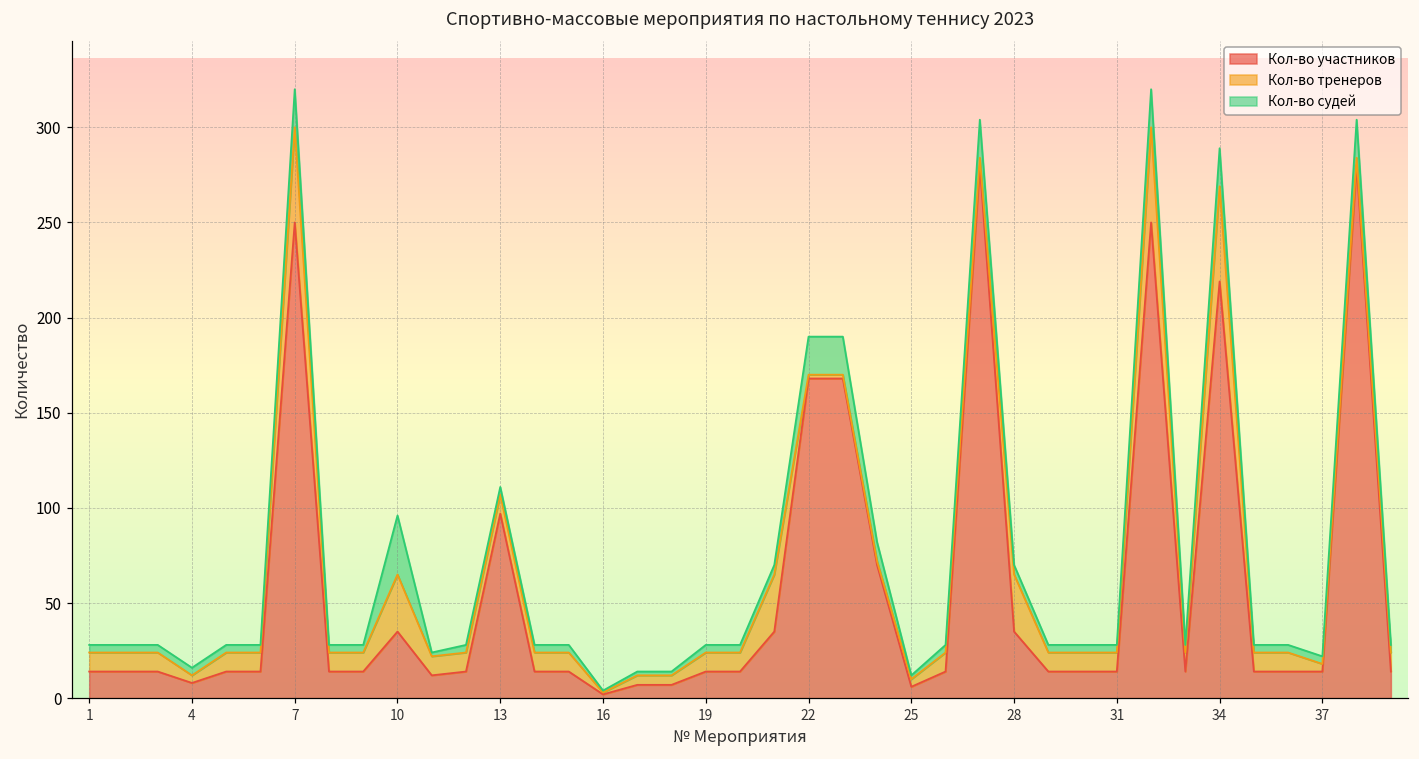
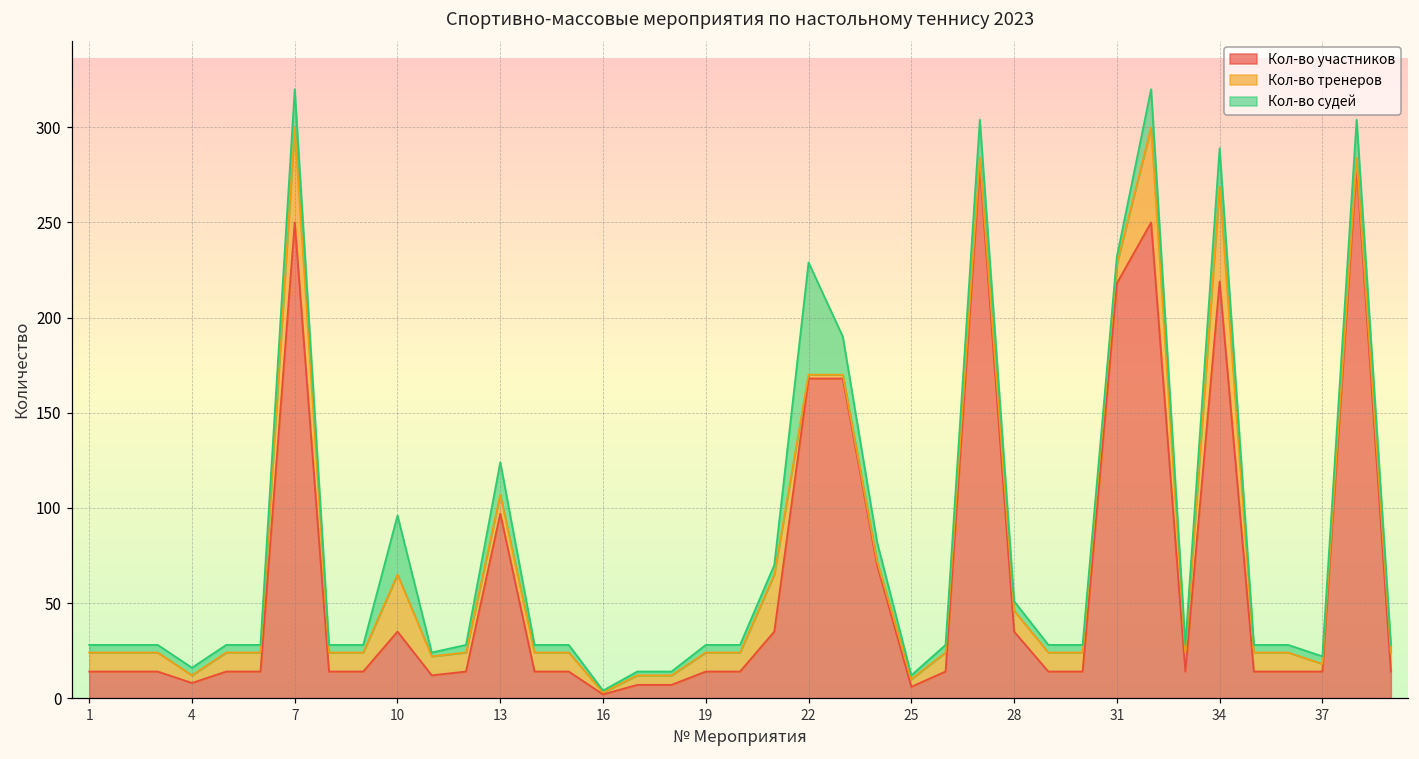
  {
    "Кол-во участников": {
      "1": 14,
      "4": 8,
      "7": 250,
      "10": 35,
      "13": 97,
      "19": 14,
      "22": 168,
      "25": 6,
      "28": 35,
-     "31": 14,
+     "31": 218,
      "34": 219,
      "37": 14
    },
    "Кол-во тренеров": {
      "1": 10,
      "4": 4,
      "7": 50,
      "10": 30,
      "13": 10,
      "19": 10,
      "22": 2,
      "25": 4,
-     "28": 30,
+     "28": 11,
      "31": 10,
      "34": 50,
      "37": 4
    },
    "Кол-во судей": {
      "1": 4,
      "4": 4,
      "7": 20,
      "10": 31,
-     "13": 4,
+     "13": 17,
      "19": 4,
-     "22": 20,
+     "22": 59,
      "25": 2,
      "28": 5,
      "31": 4,
      "34": 20,
      "37": 4
    }
  }
